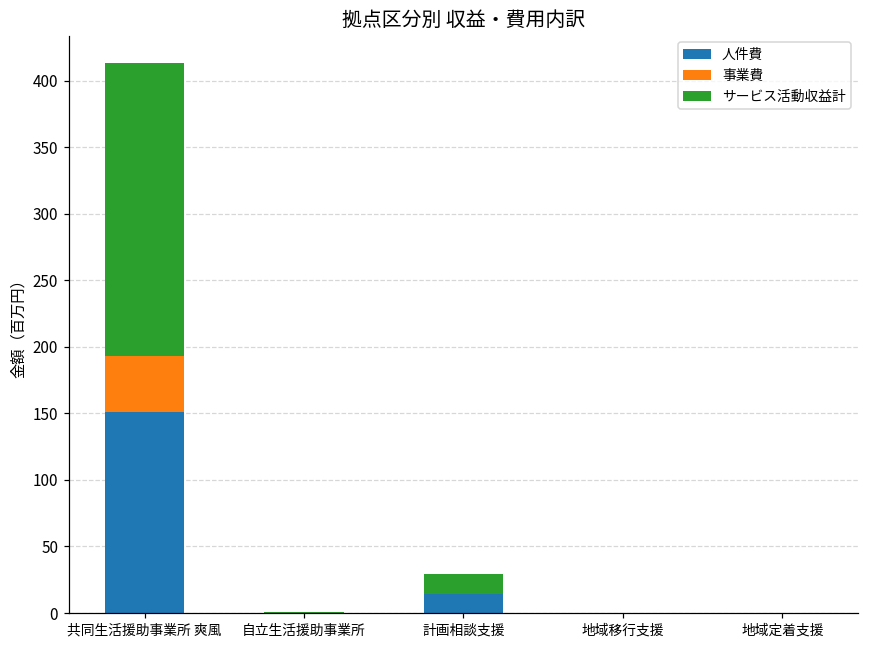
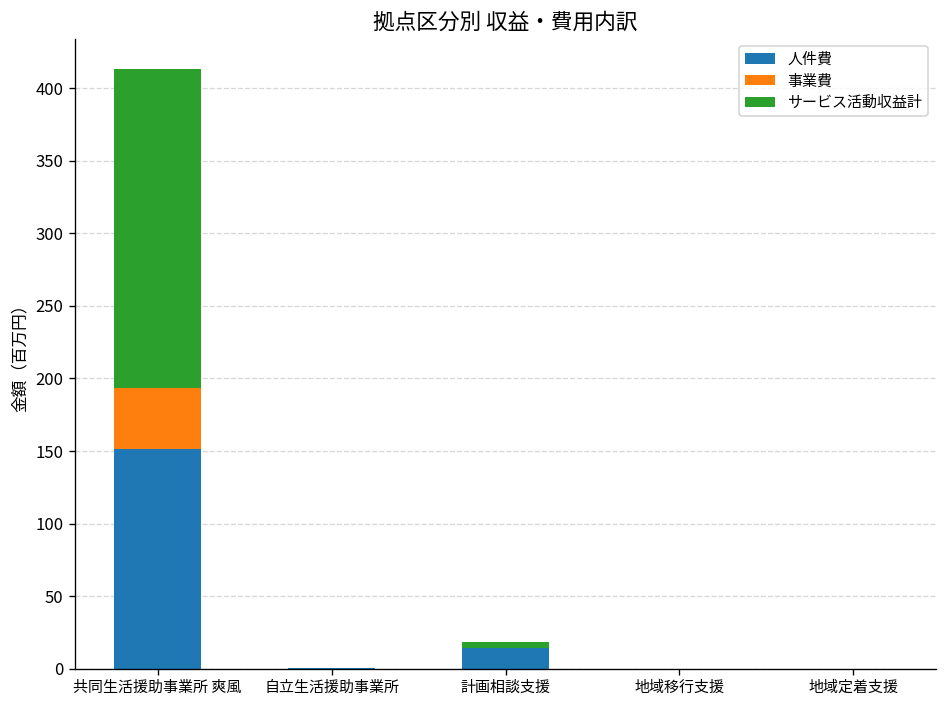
  {
    "人件費": {
      "共同生活援助事業所 爽風": 151,
      "計画相談支援": 15
    },
    "事業費": {
      "共同生活援助事業所 爽風": 42,
      "計画相談支援": 0,
      "地域移行支援": 0,
      "地域定着支援": 0
    },
    "サービス活動収益計": {
      "共同生活援助事業所 爽風": 220,
-     "計画相談支援": 14
+     "計画相談支援": 4
    }
  }
